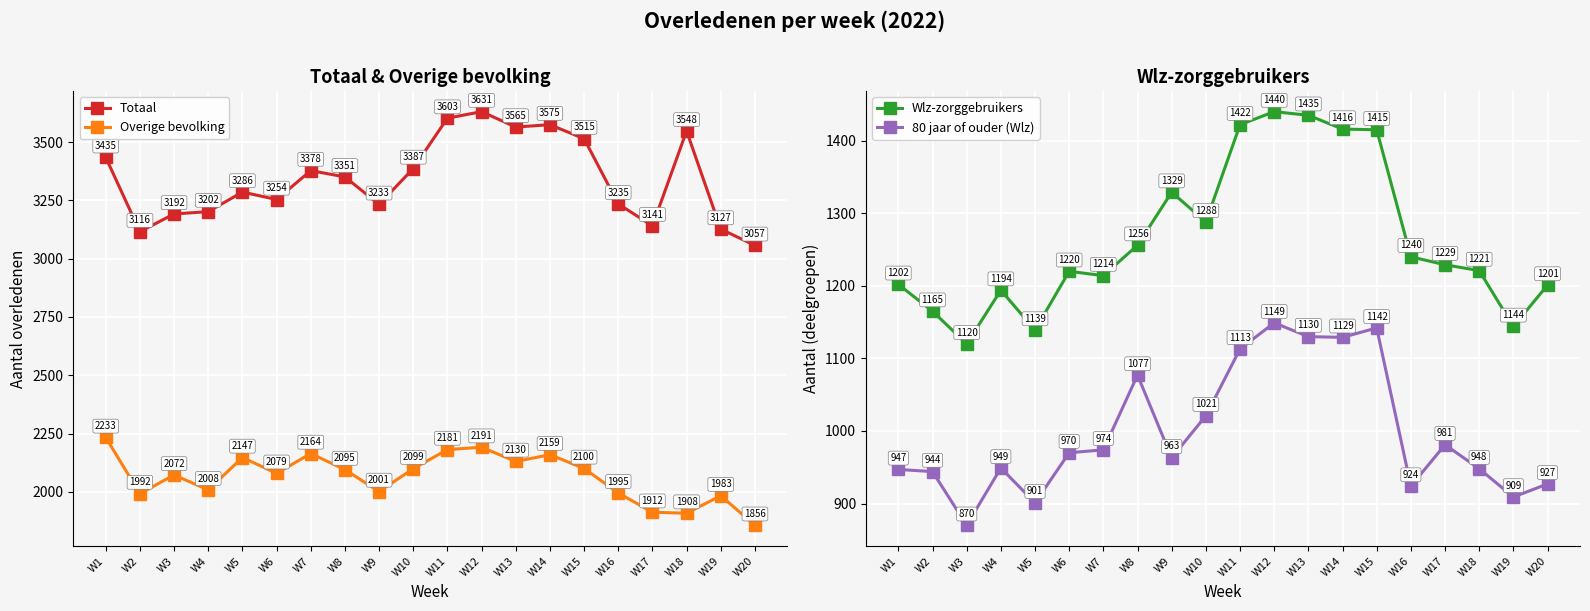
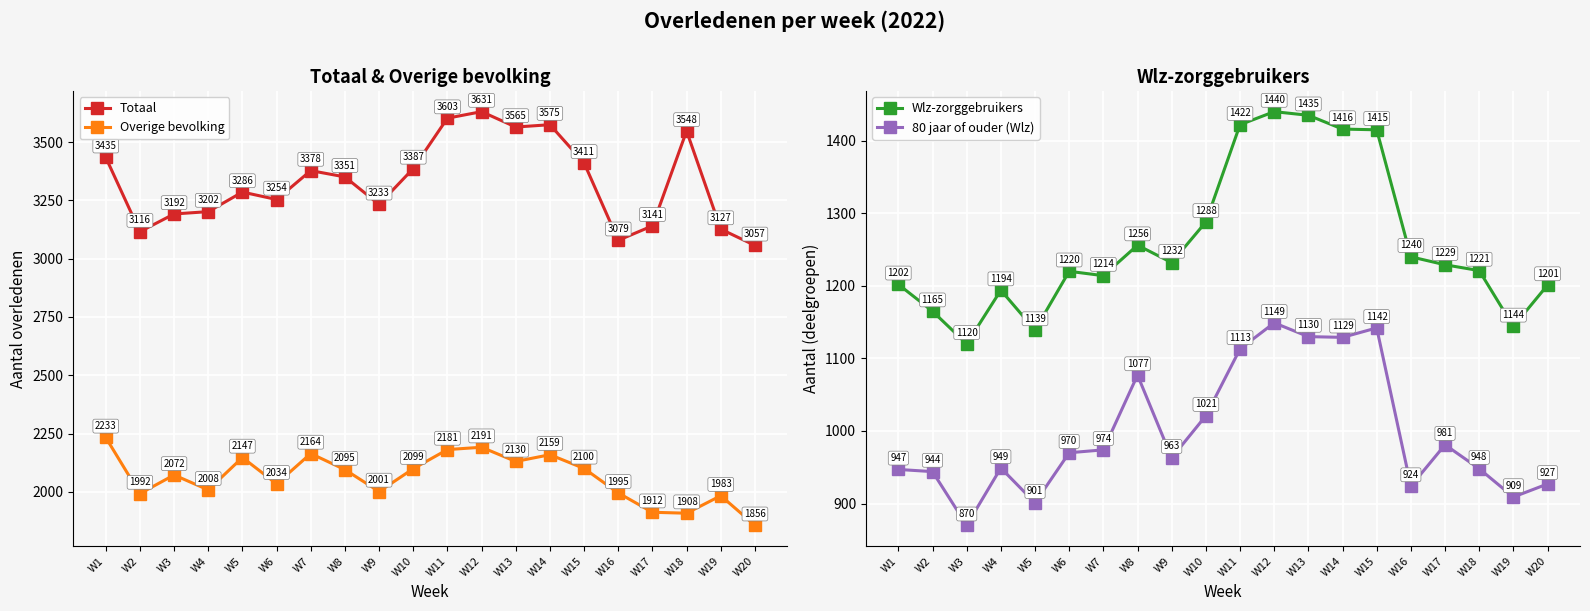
  {
    "Totaal & Overige bevolking": {
      "Totaal": {
-       "W15": 3515,
-       "W16": 3235
+       "W15": 3411,
+       "W16": 3079
      },
      "Overige bevolking": {
-       "W6": 2079
+       "W6": 2034
      }
    },
    "Wlz-zorggebruikers": {
      "Wlz-zorggebruikers": {
-       "W9": 1329
+       "W9": 1232
      }
    }
  }
